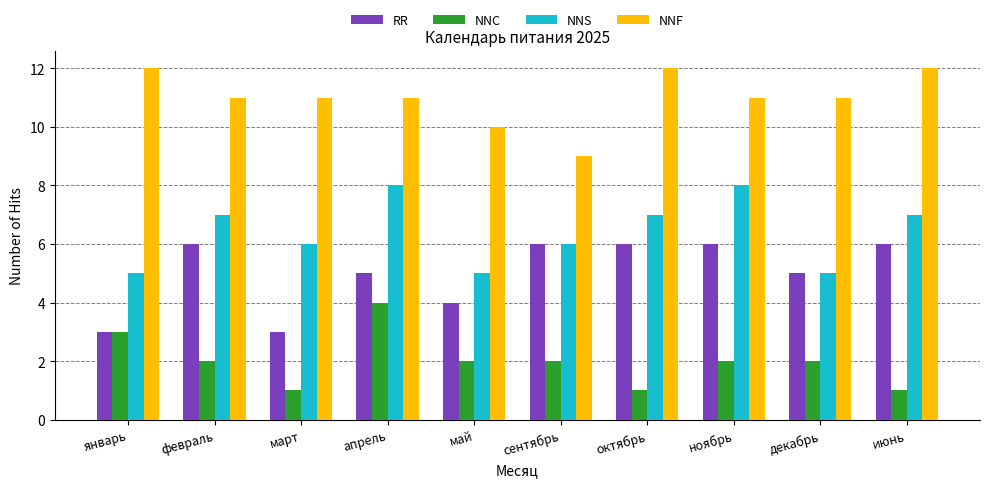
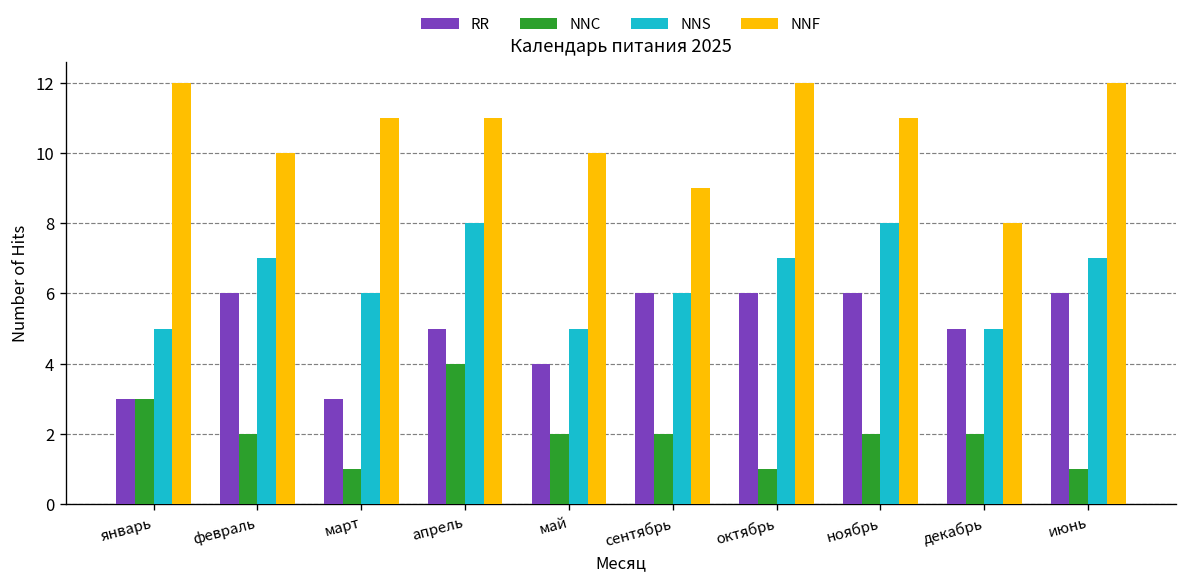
  {
    "RR": {
      "январь": 3,
      "февраль": 6,
      "март": 3,
      "апрель": 5,
      "май": 4,
      "сентябрь": 6,
      "октябрь": 6,
      "ноябрь": 6,
      "декабрь": 5,
      "июнь": 6
    },
    "NNC": {
      "январь": 3,
      "февраль": 2,
      "март": 1,
      "апрель": 4,
      "май": 2,
      "сентябрь": 2,
      "октябрь": 1,
      "ноябрь": 2,
      "декабрь": 2,
      "июнь": 1
    },
    "NNS": {
      "январь": 5,
      "февраль": 7,
      "март": 6,
      "апрель": 8,
      "май": 5,
      "сентябрь": 6,
      "октябрь": 7,
      "ноябрь": 8,
      "декабрь": 5,
      "июнь": 7
    },
    "NNF": {
      "январь": 12,
-     "февраль": 11,
+     "февраль": 10,
      "март": 11,
      "апрель": 11,
      "май": 10,
      "сентябрь": 9,
      "октябрь": 12,
      "ноябрь": 11,
-     "декабрь": 11,
+     "декабрь": 8,
      "июнь": 12
    }
  }
